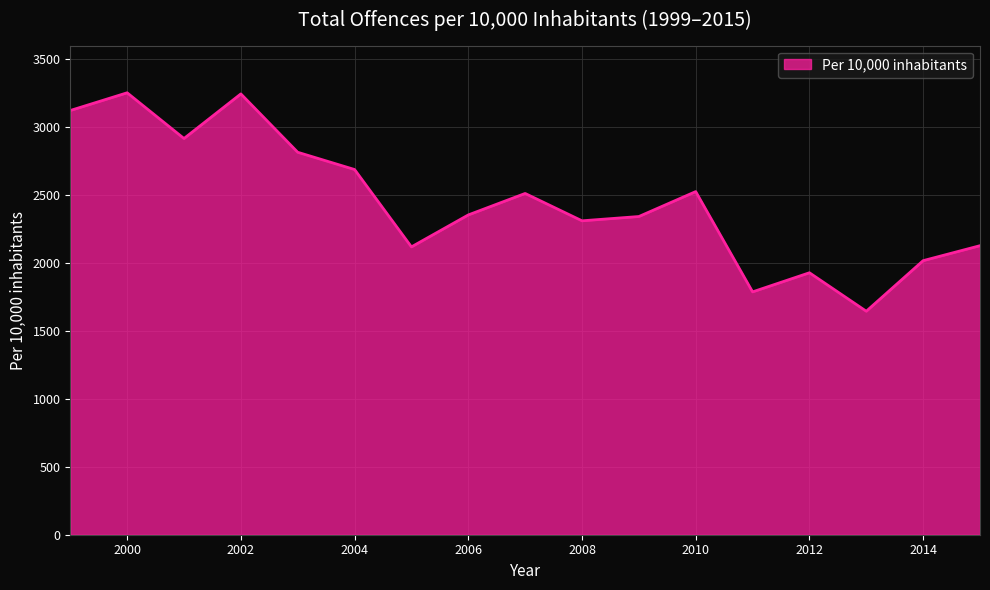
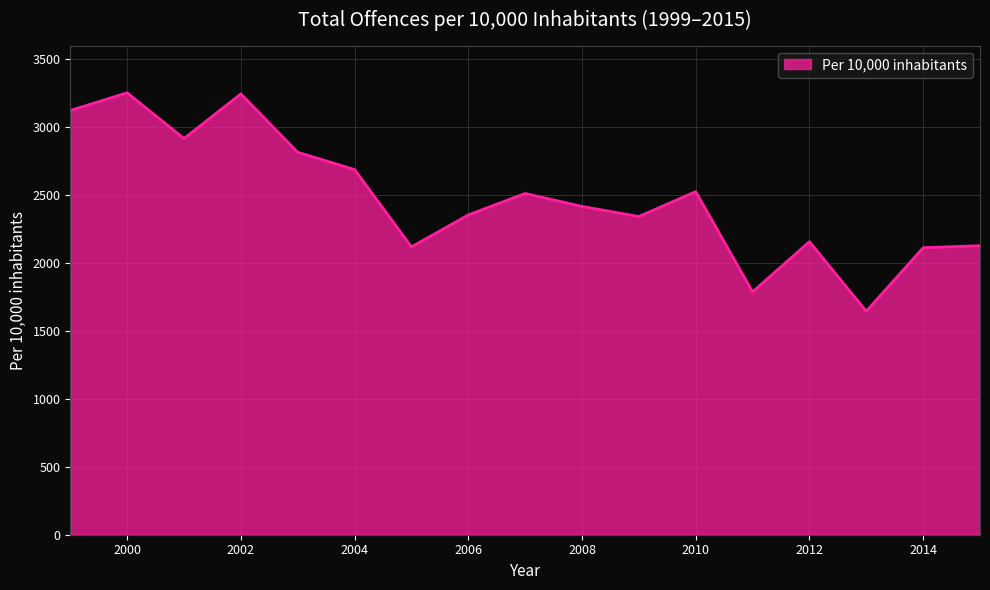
  {
    "2000": 3250,
    "2002": 3240,
    "2004": 2690,
    "2006": 2350,
-   "2008": 2310,
+   "2008": 2420,
    "2010": 2530,
-   "2012": 1930,
-   "2014": 2020
+   "2012": 2160,
+   "2014": 2110
  }
